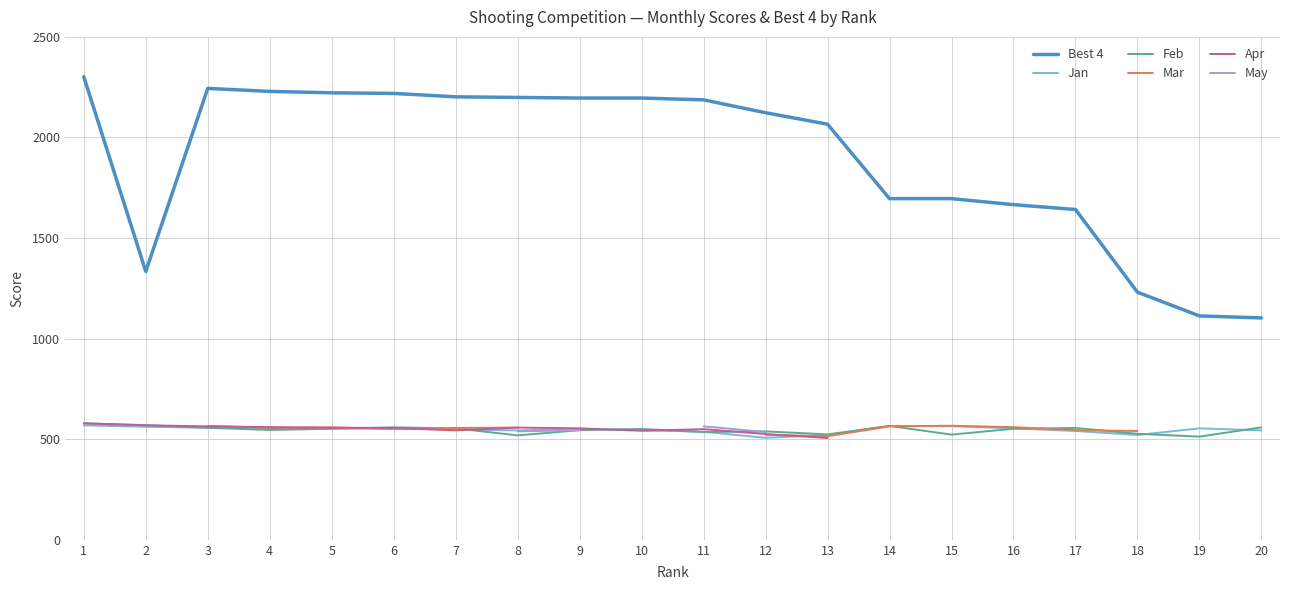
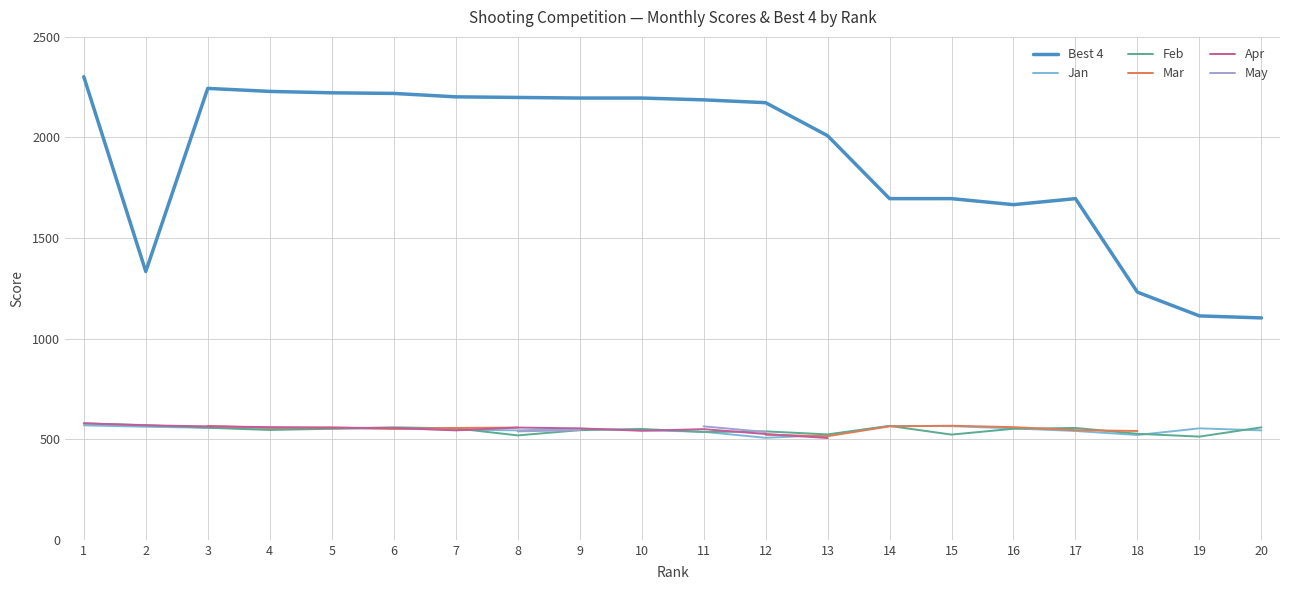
  {
    "Best 4": {
      "1": 2300,
      "2": 1330,
      "3": 2240,
      "4": 2230,
      "5": 2220,
      "6": 2220,
      "7": 2200,
      "8": 2200,
      "9": 2200,
      "10": 2200,
      "11": 2190,
-     "12": 2120,
-     "13": 2070,
+     "12": 2170,
+     "13": 2010,
      "14": 1700,
      "15": 1700,
      "16": 1670,
-     "17": 1640,
+     "17": 1700,
      "18": 1230,
      "19": 1110,
      "20": 1100
    },
    "Feb": {
      "8": 520,
      "15": 520,
      "19": 510,
      "20": 560
    },
    "Mar": {
      "18": 540
    },
    "Apr": {
      "11": 550
    }
  }
